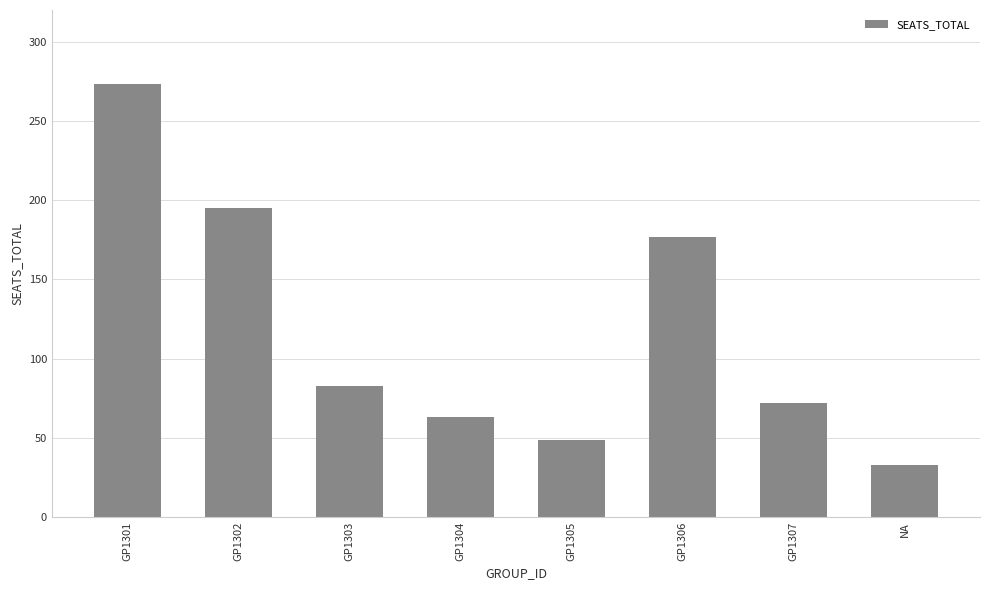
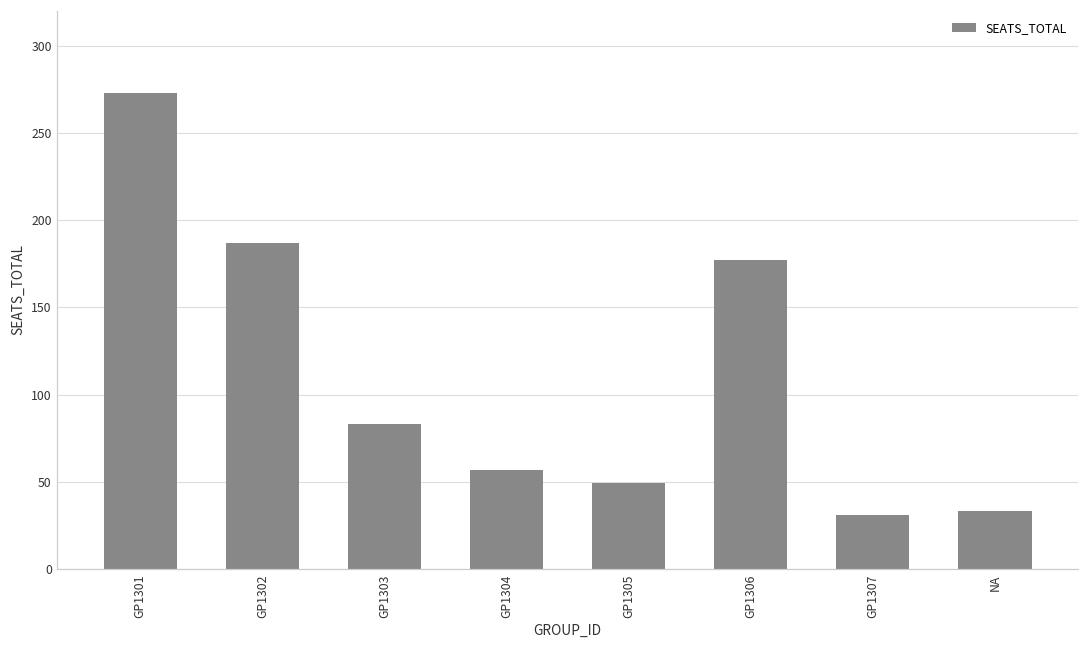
  {
    "GP1301": 273,
-   "GP1302": 195,
+   "GP1302": 187,
    "GP1303": 83,
-   "GP1304": 63,
+   "GP1304": 57,
    "GP1305": 49,
    "GP1306": 177,
-   "GP1307": 72,
+   "GP1307": 31,
    "NA": 33
  }
